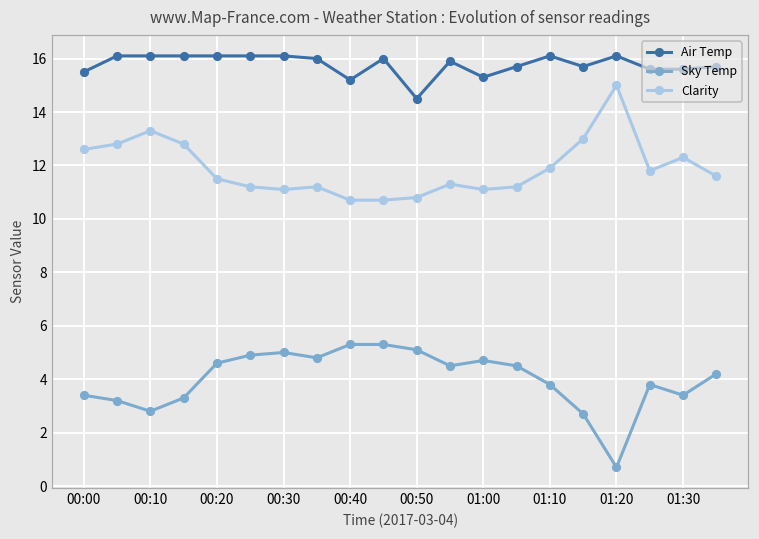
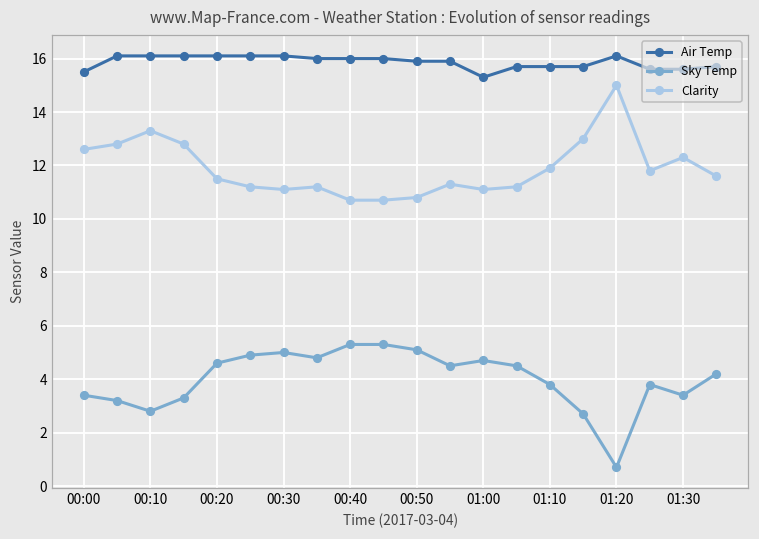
  {
    "Air Temp": {
      "00:00": 15.5,
      "00:10": 16.1,
      "00:20": 16.1,
      "00:30": 16.1,
-     "00:40": 15.2,
-     "00:50": 14.5,
+     "00:40": 16.0,
+     "00:50": 15.9,
      "01:00": 15.3,
-     "01:10": 16.1,
+     "01:10": 15.7,
      "01:20": 16.1
    }
  }
